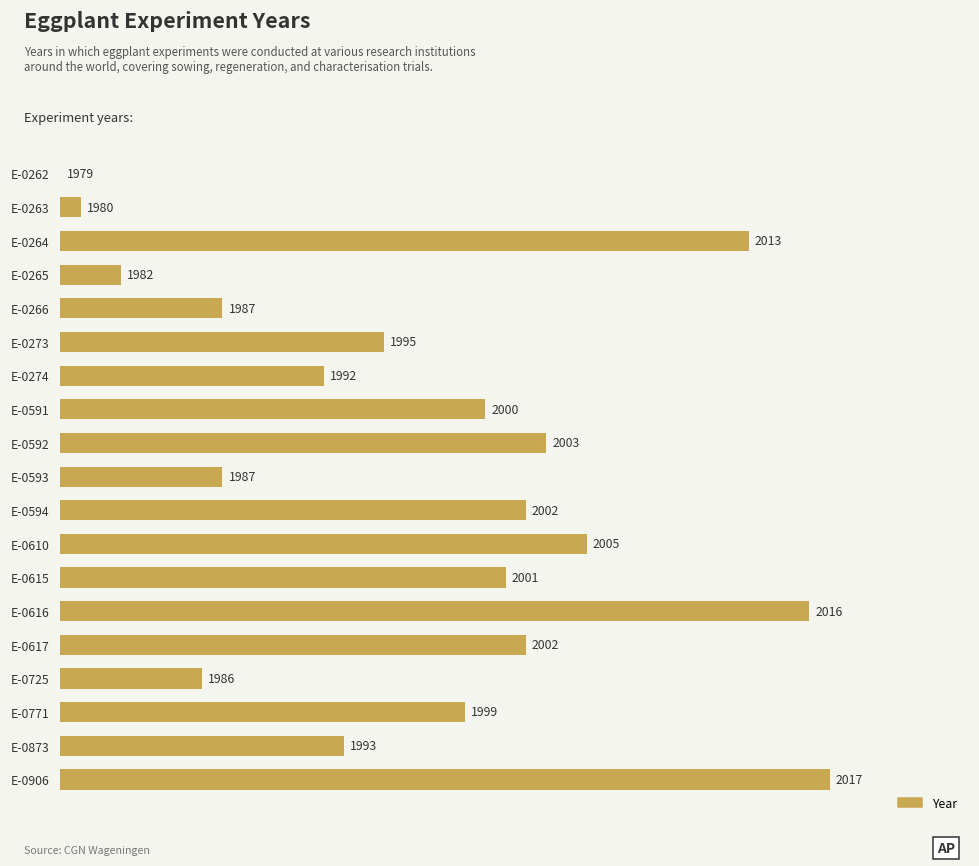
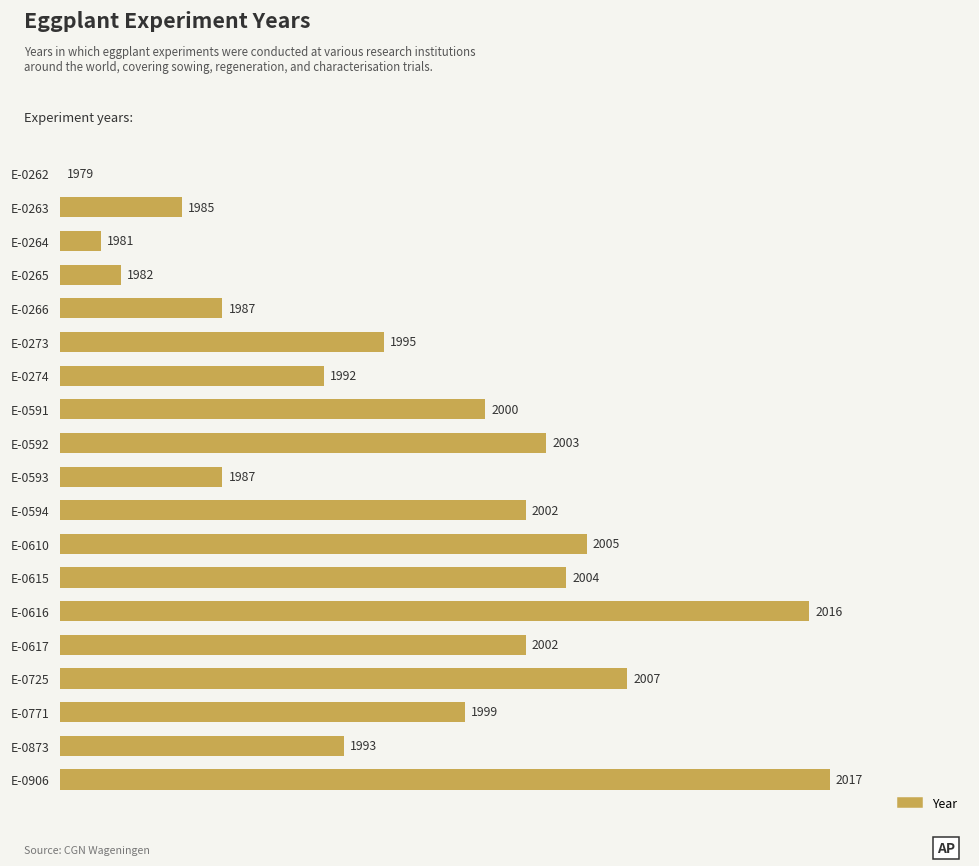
  {
-   "E-0263": 1980,
-   "E-0264": 2013,
-   "E-0615": 2001,
-   "E-0725": 1986
+   "E-0263": 1985,
+   "E-0264": 1981,
+   "E-0615": 2004,
+   "E-0725": 2007
  }
